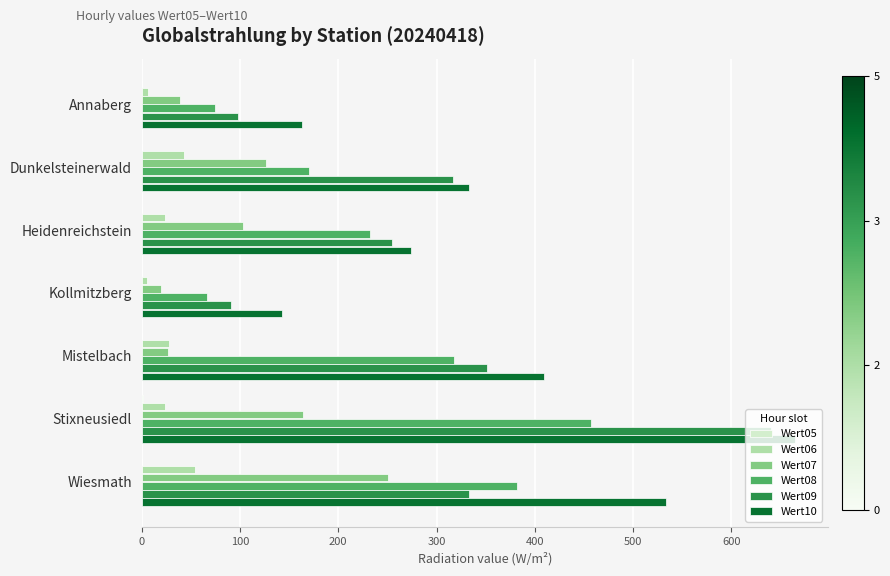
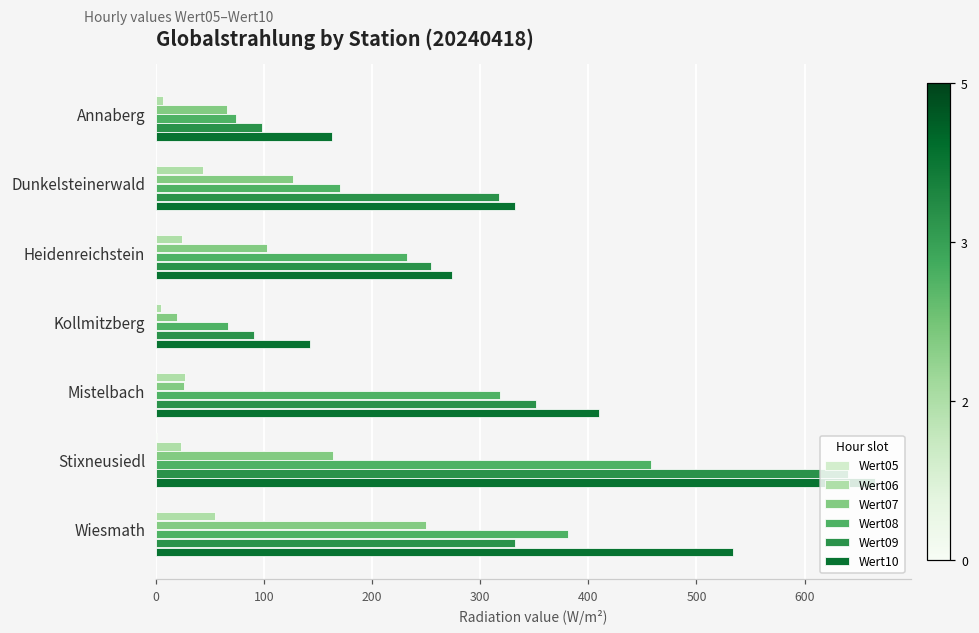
  {
    "Wert07": {
-     "Annaberg": 40,
+     "Annaberg": 70,
      "Dunkelsteinerwald": 130,
      "Heidenreichstein": 100,
      "Kollmitzberg": 20,
      "Mistelbach": 30,
      "Stixneusiedl": 160,
      "Wiesmath": 250
    }
  }
